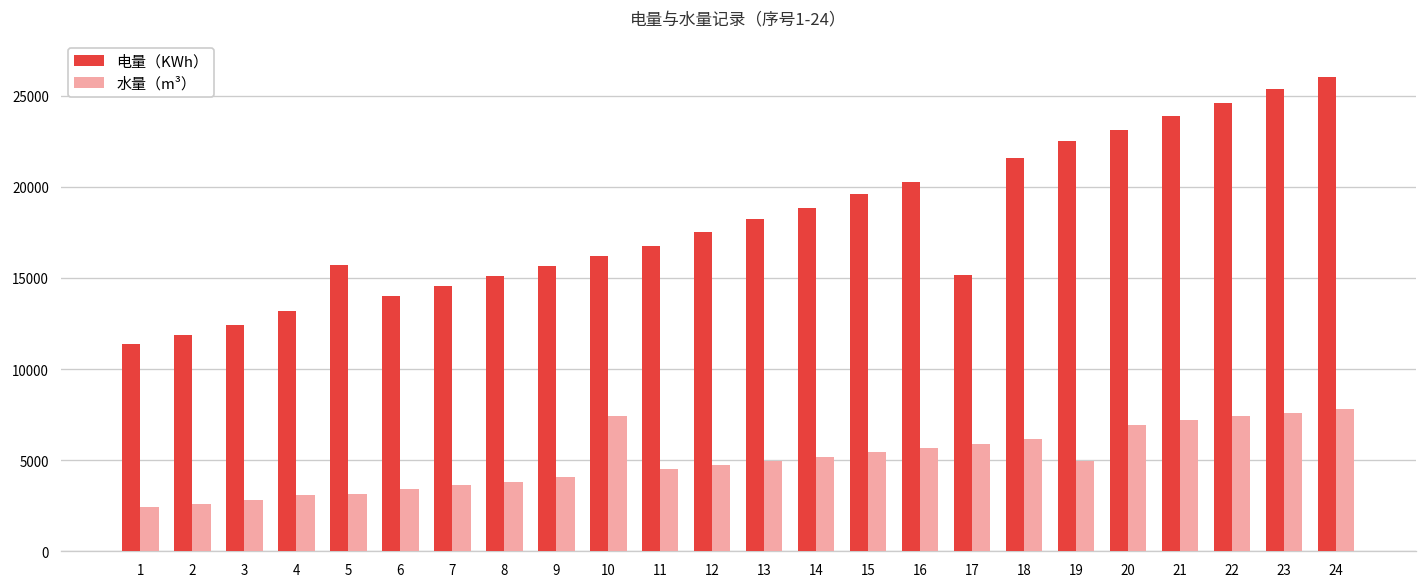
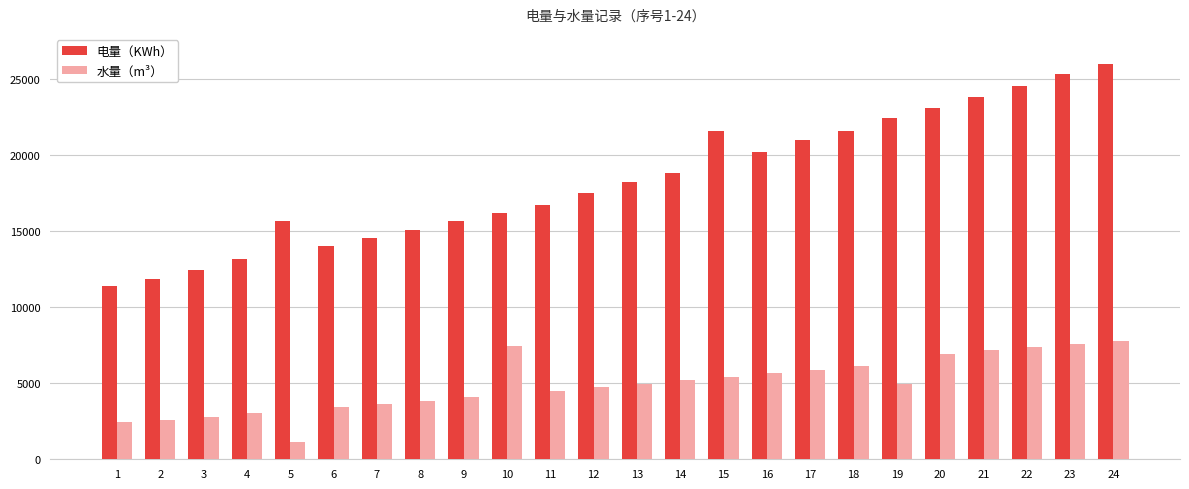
  {
    "电量（KWh）": {
      "1": 11400,
      "2": 11800,
      "3": 12400,
      "4": 13200,
      "5": 15700,
      "6": 14000,
      "7": 14600,
      "8": 15100,
      "9": 15700,
      "10": 16200,
      "11": 16800,
      "12": 17500,
      "13": 18200,
      "14": 18800,
-     "15": 19600,
+     "15": 21600,
      "16": 20200,
-     "17": 15100,
+     "17": 21000,
      "18": 21600,
      "19": 22500,
      "20": 23100,
      "21": 23900,
      "22": 24600,
      "23": 25300,
      "24": 26000
    },
    "水量（m³）": {
      "1": 2400,
      "2": 2600,
      "3": 2800,
      "4": 3100,
-     "5": 3200,
+     "5": 1100,
      "6": 3400,
      "7": 3600,
      "8": 3800,
      "9": 4100,
      "10": 7400,
      "11": 4500,
      "12": 4700,
      "13": 4900,
      "14": 5200,
      "15": 5400,
      "16": 5600,
      "17": 5900,
      "18": 6200,
      "19": 5000,
      "20": 6900,
      "21": 7200,
      "22": 7400,
      "23": 7600,
      "24": 7800
    }
  }
